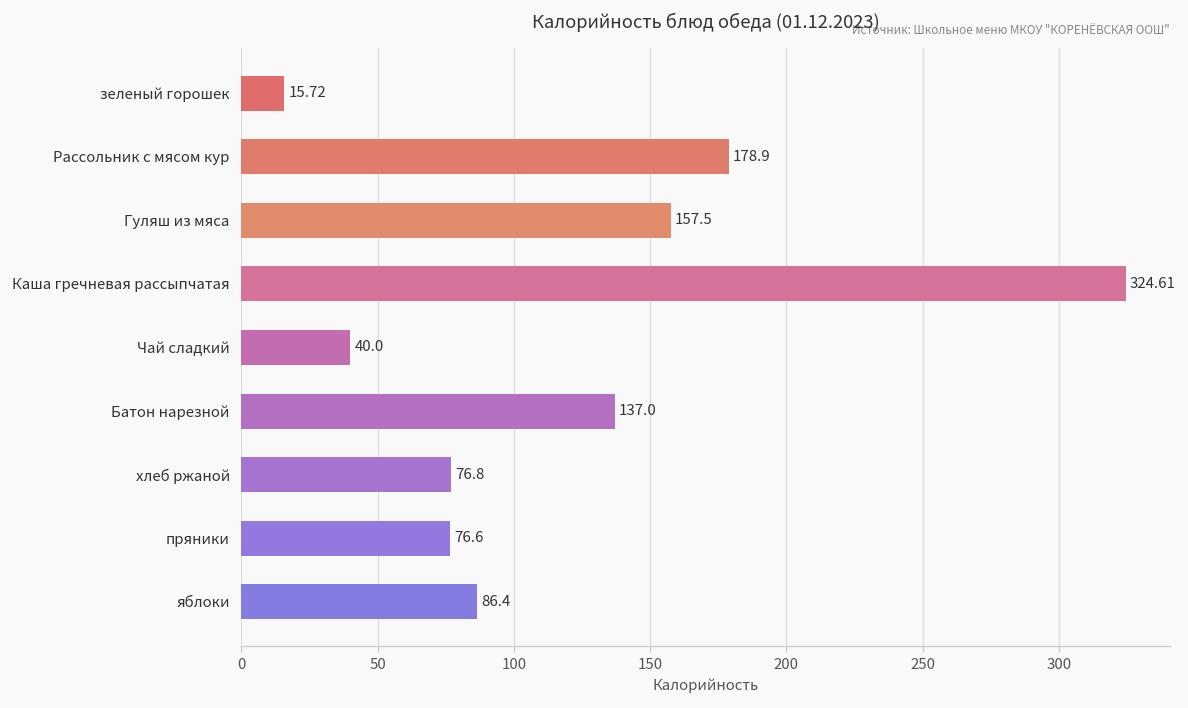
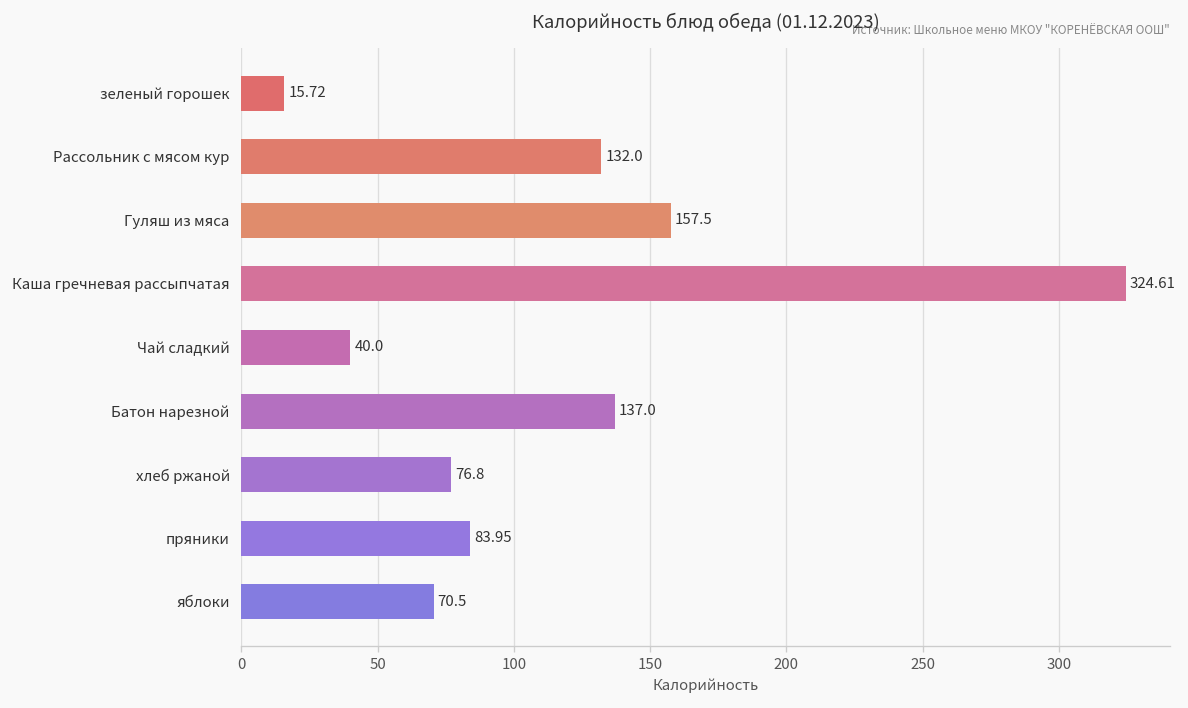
  {
    "зеленый горошек": 15.72,
-   "Рассольник с мясом кур": 178.9,
+   "Рассольник с мясом кур": 132.0,
    "Гуляш из мяса": 157.5,
    "Каша гречневая рассыпчатая": 324.61,
    "Чай сладкий": 40.0,
    "Батон нарезной": 137.0,
    "хлеб ржаной": 76.8,
-   "пряники": 76.6,
-   "яблоки": 86.4
+   "пряники": 83.95,
+   "яблоки": 70.5
  }
